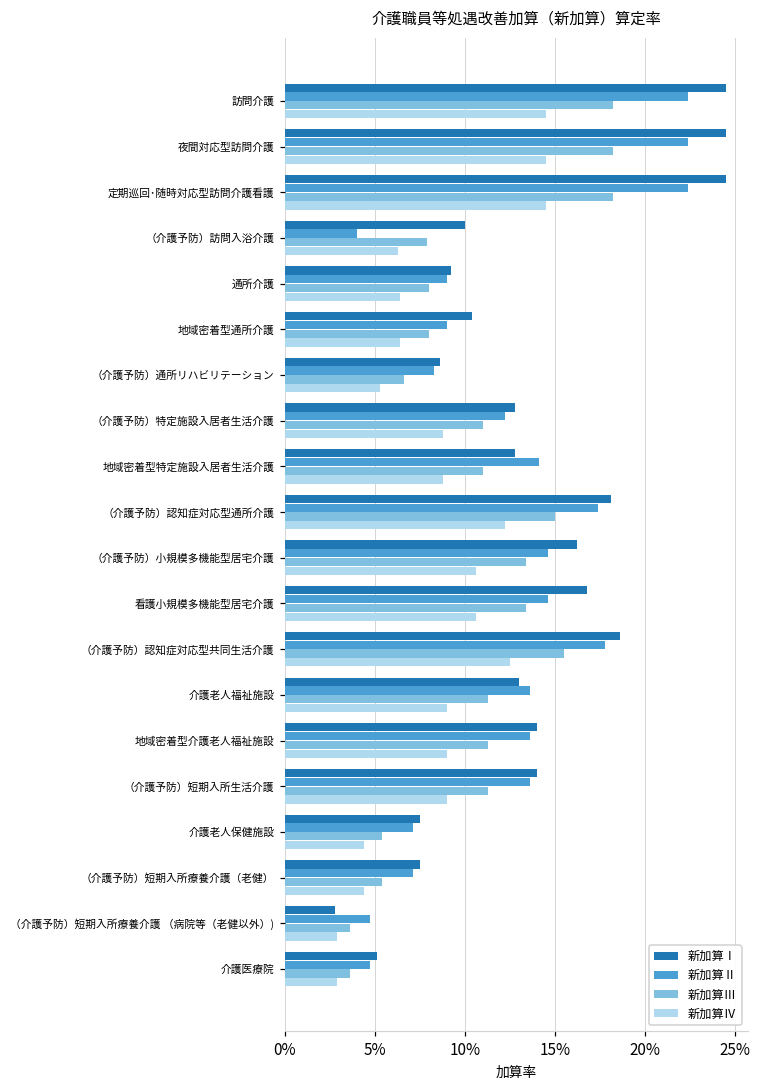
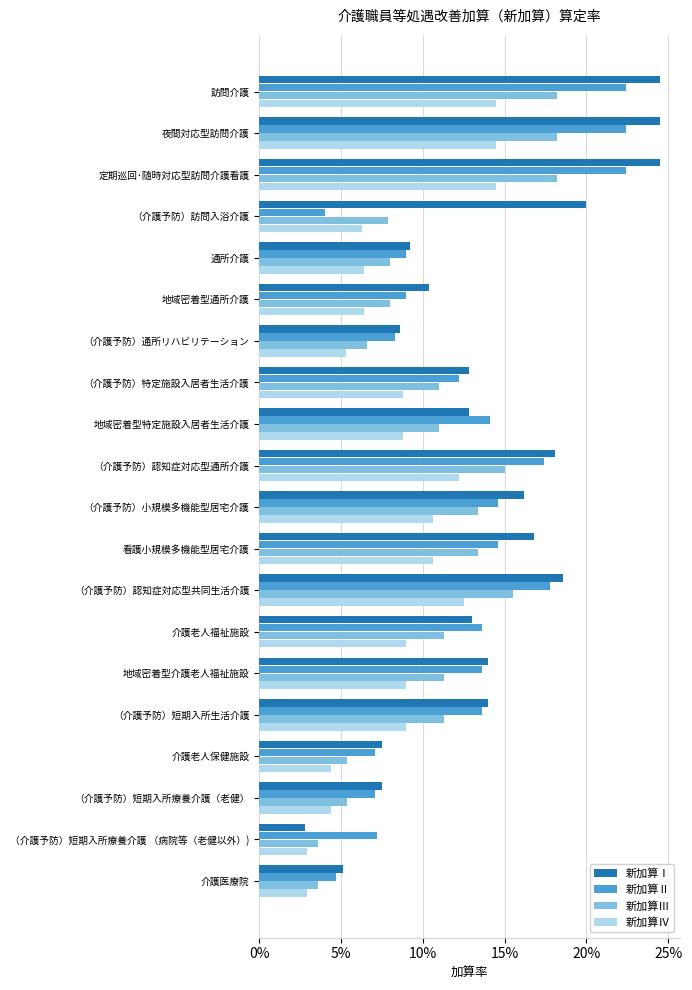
  {
    "新加算Ⅰ": {
      "訪問介護": "24.5%",
      "夜間対応型訪問介護": "24.5%",
      "定期巡回･随時対応型訪問介護看護": "24.5%",
-     "（介護予防）訪問入浴介護": "10.0%",
+     "（介護予防）訪問入浴介護": "20.0%",
      "通所介護": "9.2%",
      "地域密着型通所介護": "10.4%",
      "（介護予防）通所リハビリテーション": "8.6%",
      "（介護予防）特定施設入居者生活介護": "12.8%",
      "地域密着型特定施設入居者生活介護": "12.8%",
      "（介護予防）認知症対応型通所介護": "18.1%",
      "（介護予防）小規模多機能型居宅介護": "16.2%",
      "看護小規模多機能型居宅介護": "16.8%",
      "（介護予防）認知症対応型共同生活介護": "18.6%",
      "介護老人福祉施設": "13.0%",
      "地域密着型介護老人福祉施設": "14.0%",
      "（介護予防）短期入所生活介護": "14.0%",
      "介護老人保健施設": "7.5%",
      "（介護予防）短期入所療養介護（老健）": "7.5%",
      "（介護予防）短期入所療養介護 （病院等（老健以外）)": "2.8%",
      "介護医療院": "5.1%"
    },
    "新加算Ⅱ": {
      "訪問介護": "22.4%",
      "夜間対応型訪問介護": "22.4%",
      "定期巡回･随時対応型訪問介護看護": "22.4%",
      "（介護予防）訪問入浴介護": "4.0%",
      "通所介護": "9.0%",
      "地域密着型通所介護": "9.0%",
      "（介護予防）通所リハビリテーション": "8.3%",
      "（介護予防）特定施設入居者生活介護": "12.2%",
      "地域密着型特定施設入居者生活介護": "14.1%",
      "（介護予防）認知症対応型通所介護": "17.4%",
      "（介護予防）小規模多機能型居宅介護": "14.6%",
      "看護小規模多機能型居宅介護": "14.6%",
      "（介護予防）認知症対応型共同生活介護": "17.8%",
      "介護老人福祉施設": "13.6%",
      "地域密着型介護老人福祉施設": "13.6%",
      "（介護予防）短期入所生活介護": "13.6%",
      "介護老人保健施設": "7.1%",
      "（介護予防）短期入所療養介護（老健）": "7.1%",
-     "（介護予防）短期入所療養介護 （病院等（老健以外）)": "4.7%",
+     "（介護予防）短期入所療養介護 （病院等（老健以外）)": "7.2%",
      "介護医療院": "4.7%"
    }
  }
